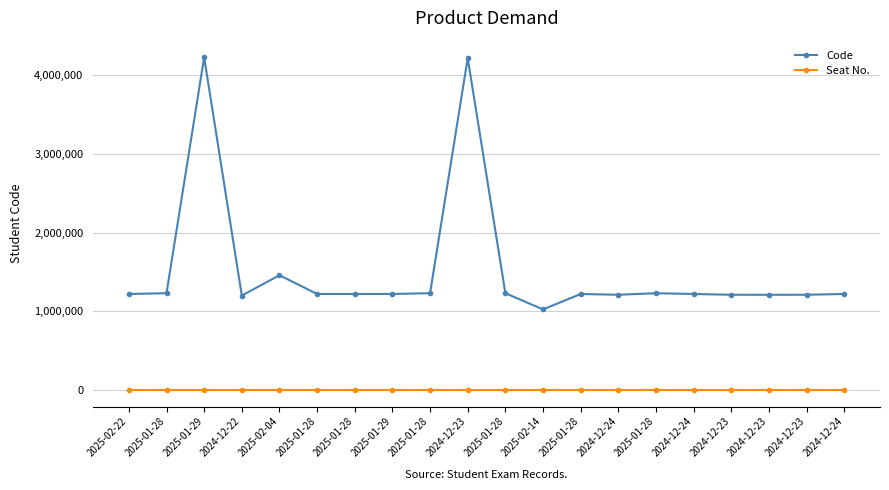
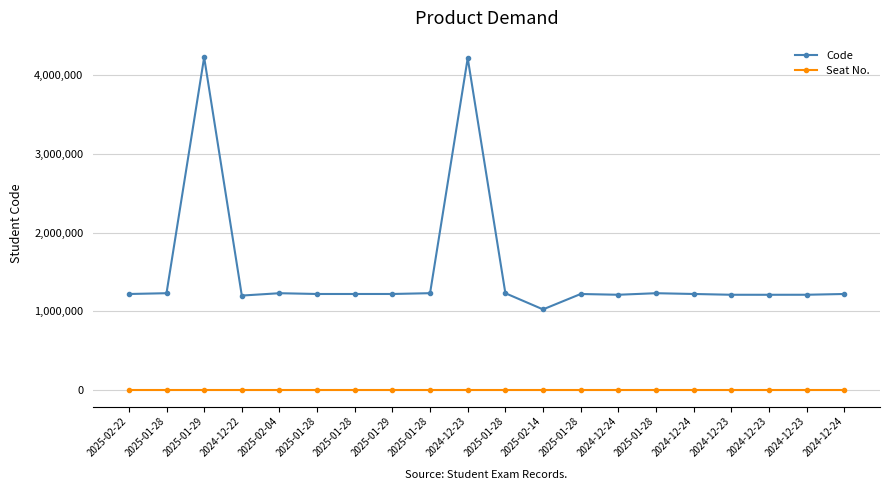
  {
    "Code": {
      "2025-02-22": "1,200,000",
      "2024-12-22": "1,200,000",
-     "2025-02-04": "1,500,000",
+     "2025-02-04": "1,200,000",
      "2025-02-14": "1,000,000"
    },
    "Seat No.": {
      "2025-02-22": "0",
      "2024-12-22": "0",
      "2025-02-04": "0",
      "2025-02-14": "0"
    }
  }
